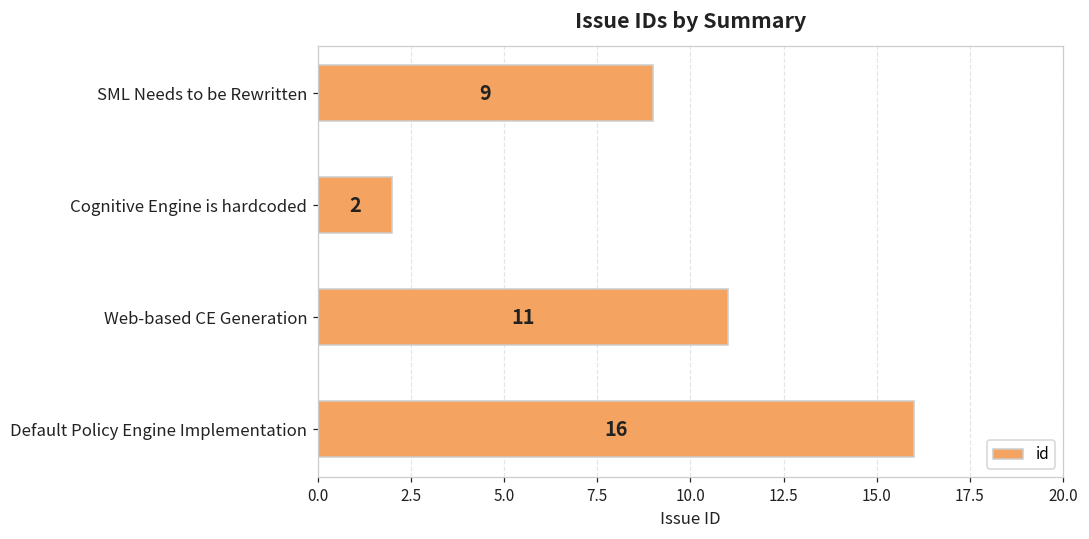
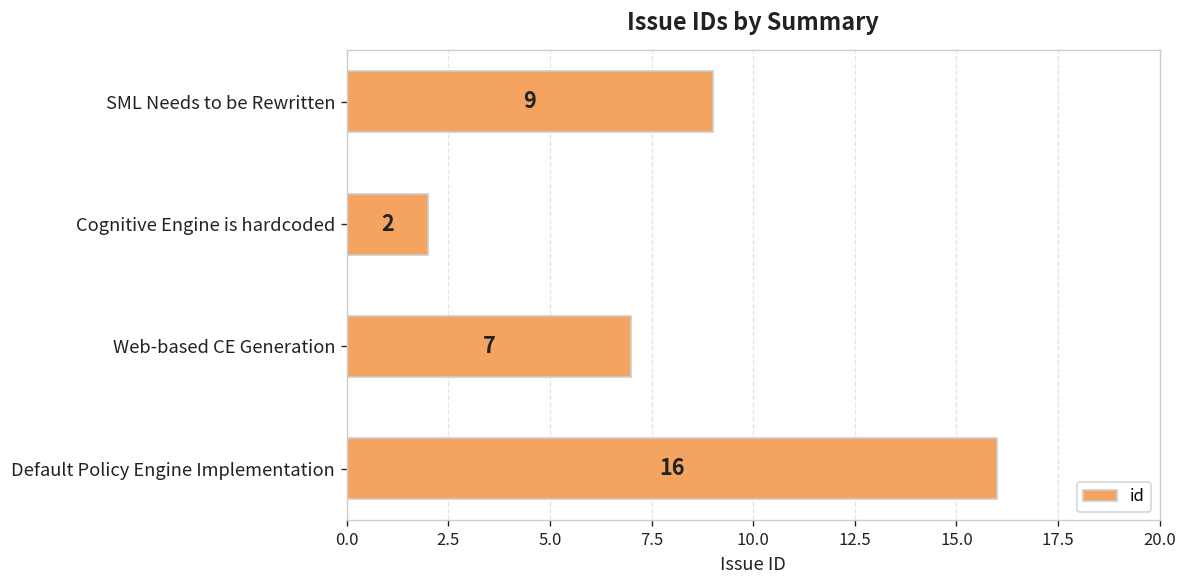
  {
    "SML Needs to be Rewritten": 9,
    "Cognitive Engine is hardcoded": 2,
-   "Web-based CE Generation": 11,
+   "Web-based CE Generation": 7,
    "Default Policy Engine Implementation": 16
  }
